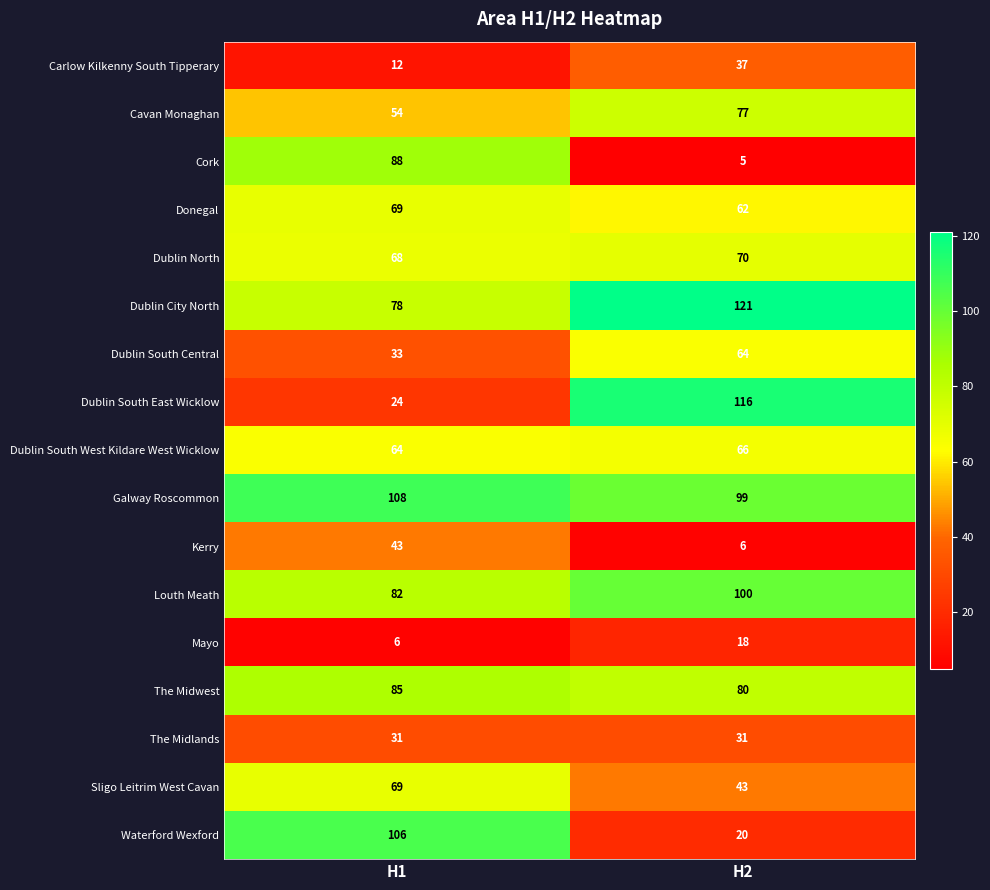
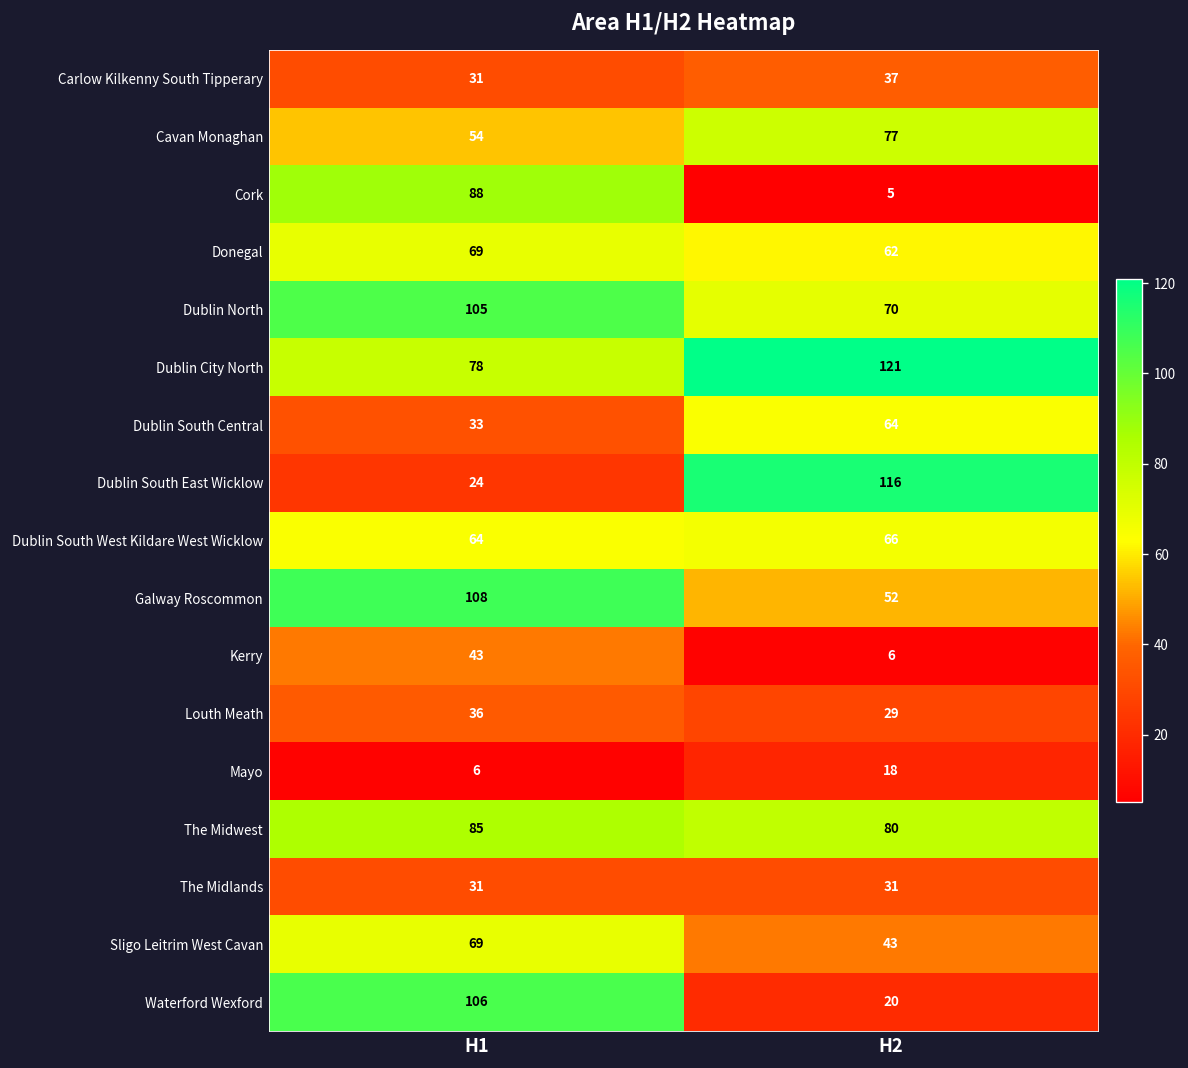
  {
    "Carlow Kilkenny South Tipperary": {
-     "H1": 12,
+     "H1": 31,
      "H2": 37
    },
    "Cavan Monaghan": {
      "H1": 54,
      "H2": 77
    },
    "Cork": {
      "H1": 88,
      "H2": 5
    },
    "Donegal": {
      "H1": 69,
      "H2": 62
    },
    "Dublin North": {
-     "H1": 68,
+     "H1": 105,
      "H2": 70
    },
    "Dublin City North": {
      "H1": 78,
      "H2": 121
    },
    "Dublin South Central": {
      "H1": 33,
      "H2": 64
    },
    "Dublin South East Wicklow": {
      "H1": 24,
      "H2": 116
    },
    "Dublin South West Kildare West Wicklow": {
      "H1": 64,
      "H2": 66
    },
    "Galway Roscommon": {
      "H1": 108,
-     "H2": 99
+     "H2": 52
    },
    "Kerry": {
      "H1": 43,
      "H2": 6
    },
    "Louth Meath": {
-     "H1": 82,
-     "H2": 100
+     "H1": 36,
+     "H2": 29
    },
    "Mayo": {
      "H1": 6,
      "H2": 18
    },
    "The Midwest": {
      "H1": 85,
      "H2": 80
    },
    "The Midlands": {
      "H1": 31,
      "H2": 31
    },
    "Sligo Leitrim West Cavan": {
      "H1": 69,
      "H2": 43
    },
    "Waterford Wexford": {
      "H1": 106,
      "H2": 20
    }
  }
